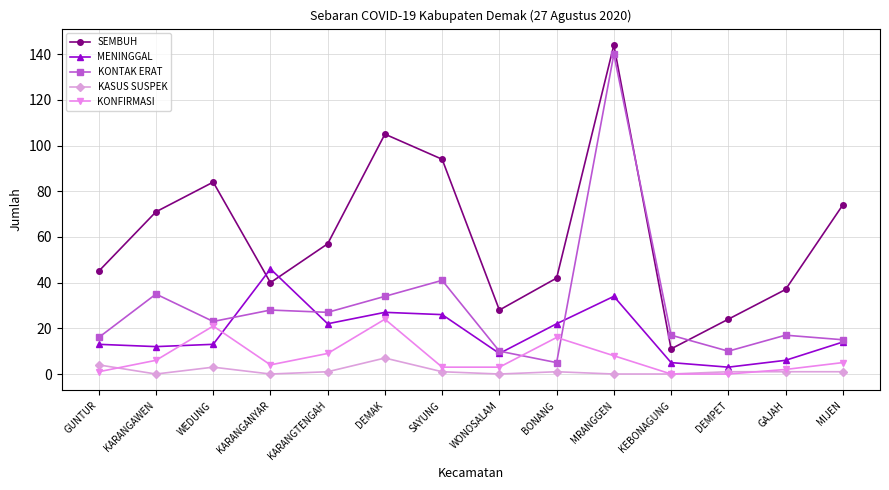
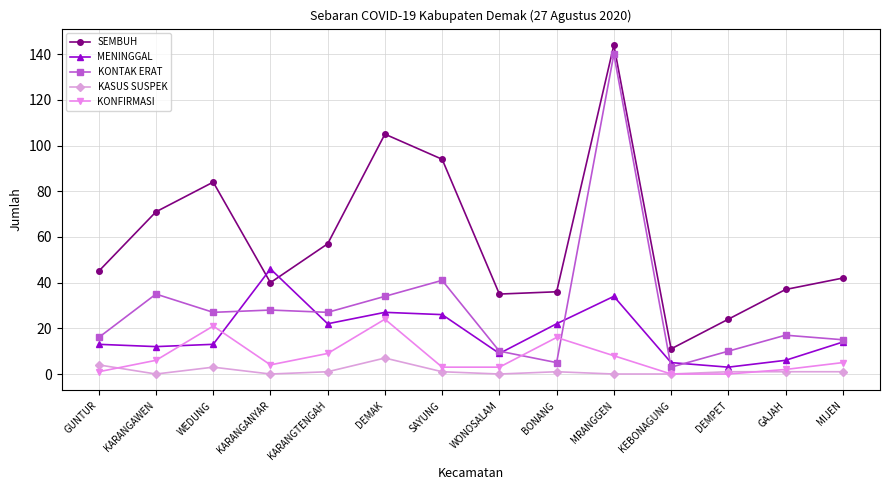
  {
    "SEMBUH": {
      "GUNTUR": 45,
      "KARANGAWEN": 71,
      "WEDUNG": 84,
      "KARANGANYAR": 40,
      "KARANGTENGAH": 57,
      "DEMAK": 105,
      "SAYUNG": 94,
-     "WONOSALAM": 28,
-     "BONANG": 42,
+     "WONOSALAM": 35,
+     "BONANG": 36,
      "MRANGGEN": 144,
      "KEBONAGUNG": 11,
      "DEMPET": 24,
      "GAJAH": 37,
-     "MIJEN": 74
+     "MIJEN": 42
    },
    "MENINGGAL": {
      "GUNTUR": 13,
      "KARANGAWEN": 12,
      "WEDUNG": 13,
      "KARANGANYAR": 46,
      "KARANGTENGAH": 22,
      "DEMAK": 27,
      "SAYUNG": 26,
      "BONANG": 22,
      "MRANGGEN": 34,
      "KEBONAGUNG": 5,
      "DEMPET": 3,
      "GAJAH": 6
    },
    "KONTAK ERAT": {
      "GUNTUR": 16,
      "KARANGAWEN": 35,
-     "WEDUNG": 23,
+     "WEDUNG": 27,
      "KARANGANYAR": 28,
      "KARANGTENGAH": 27,
      "DEMAK": 34,
      "SAYUNG": 41,
      "BONANG": 5,
      "MRANGGEN": 140,
-     "KEBONAGUNG": 17,
+     "KEBONAGUNG": 3,
      "DEMPET": 10,
      "GAJAH": 17
    }
  }
